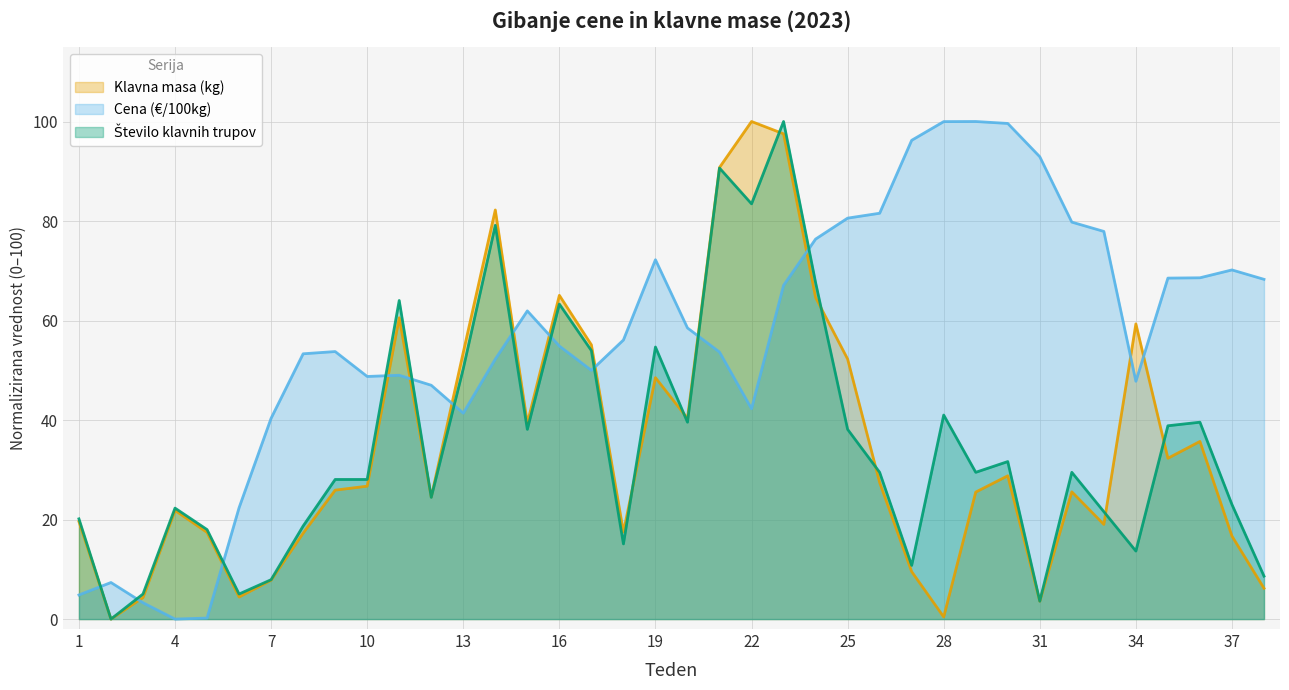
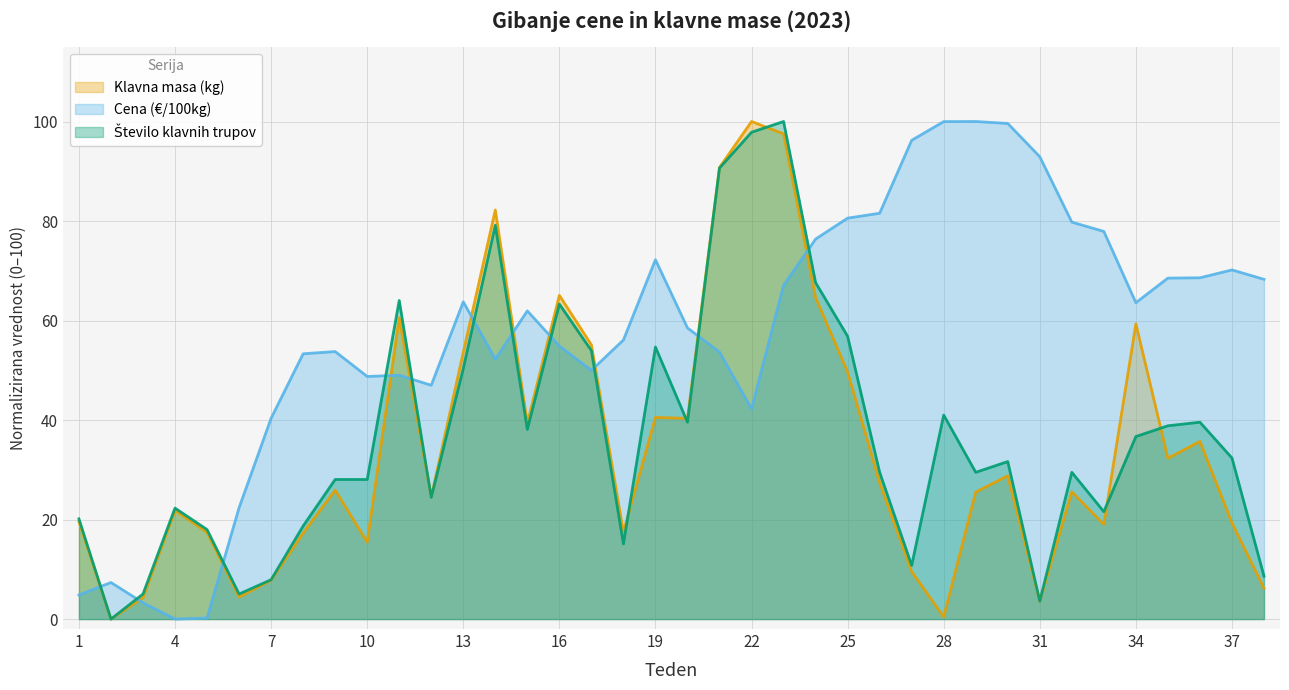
  {
    "Klavna masa (kg)": {
      "1": 20,
-     "10": 27,
+     "10": 15,
      "13": 54,
      "16": 65,
-     "19": 49,
+     "19": 41,
      "22": 100,
-     "25": 52,
+     "25": 50,
      "28": 0,
      "34": 59,
-     "37": 17
+     "37": 19
    },
    "Cena (€/100kg)": {
      "1": 5,
      "4": 0,
      "7": 40,
      "10": 49,
-     "13": 41,
+     "13": 64,
      "16": 55,
      "19": 72,
      "22": 42,
      "25": 81,
      "28": 100,
      "31": 93,
-     "34": 48,
+     "34": 64,
      "37": 70
    },
    "Število klavnih trupov": {
      "1": 20,
      "10": 28,
      "13": 50,
      "16": 63,
      "19": 55,
-     "22": 83,
-     "25": 38,
+     "22": 98,
+     "25": 57,
      "28": 41,
-     "34": 14,
-     "37": 23
+     "34": 37,
+     "37": 32
    }
  }
